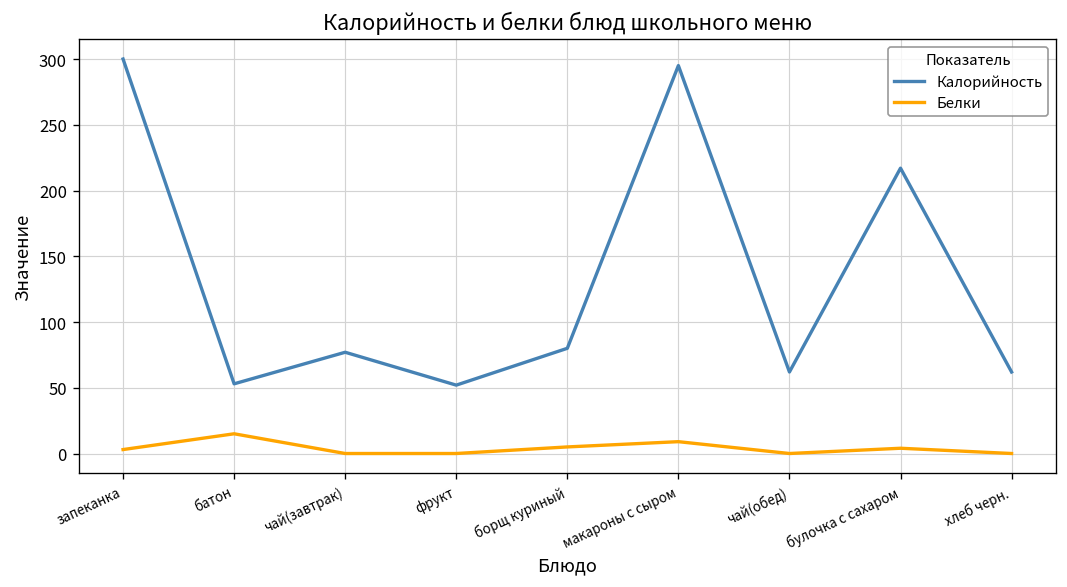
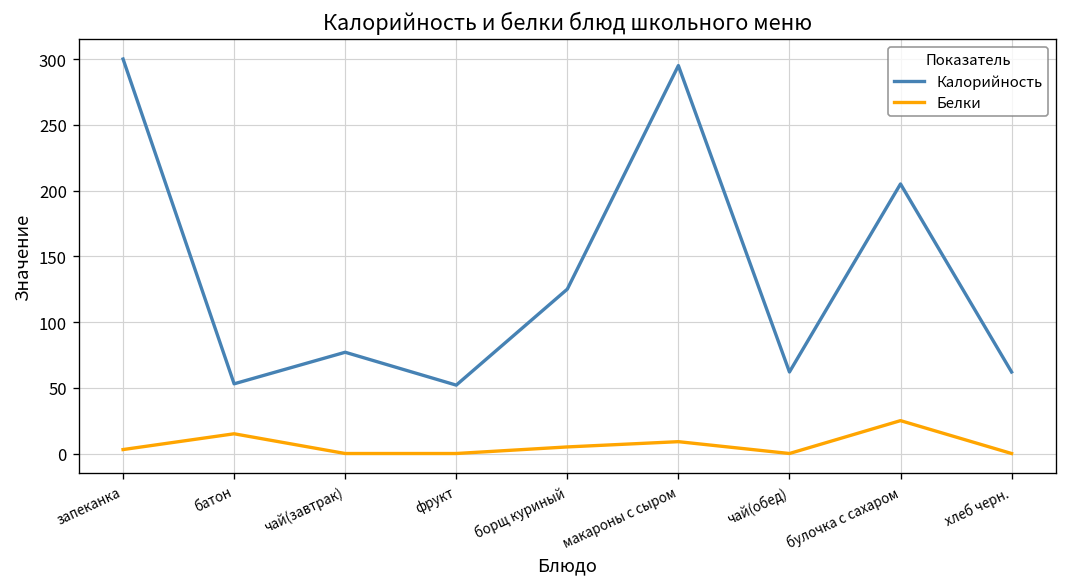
  {
    "Калорийность": {
      "запеканка": 300,
      "батон": 53,
      "чай(завтрак)": 77,
      "фрукт": 52,
-     "борщ куриный": 80,
+     "борщ куриный": 125,
      "макароны с сыром": 295,
      "чай(обед)": 62,
-     "булочка с сахаром": 217,
+     "булочка с сахаром": 205,
      "хлеб черн.": 62
    },
    "Белки": {
      "запеканка": 3,
      "батон": 15,
      "чай(завтрак)": 0,
      "фрукт": 0,
      "борщ куриный": 5,
      "макароны с сыром": 9,
      "чай(обед)": 0,
-     "булочка с сахаром": 4,
+     "булочка с сахаром": 25,
      "хлеб черн.": 0
    }
  }
